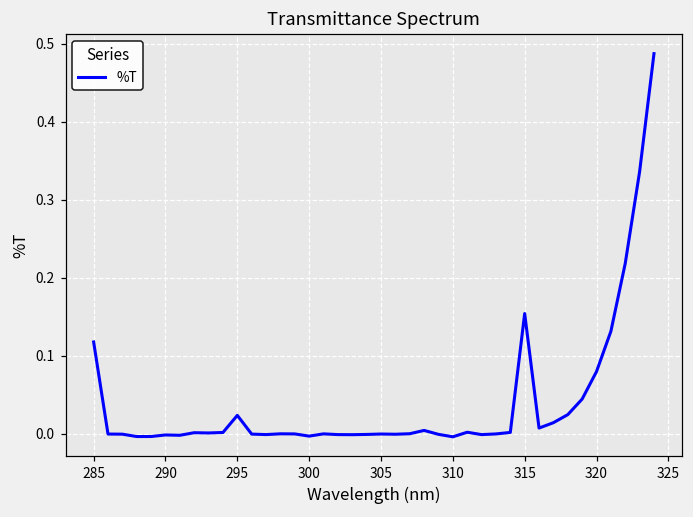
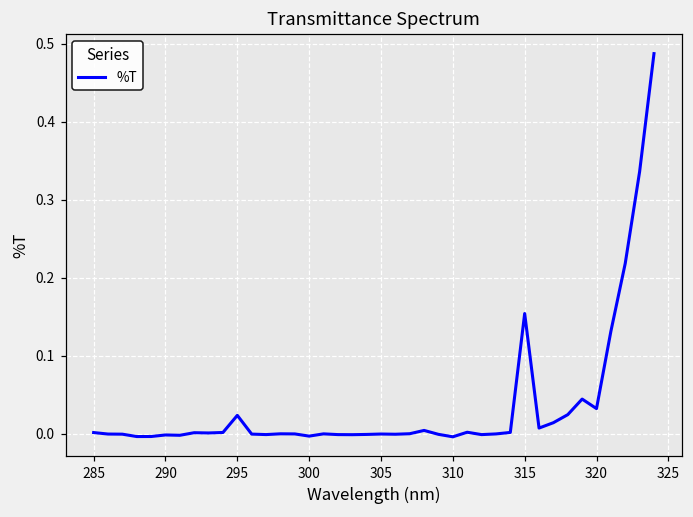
  {
-   "285": 0.12,
+   "285": 0.00,
    "290": 0.00,
    "295": 0.02,
    "300": 0.00,
    "305": 0.00,
    "310": 0.00,
    "315": 0.15,
-   "320": 0.08
+   "320": 0.03
  }
